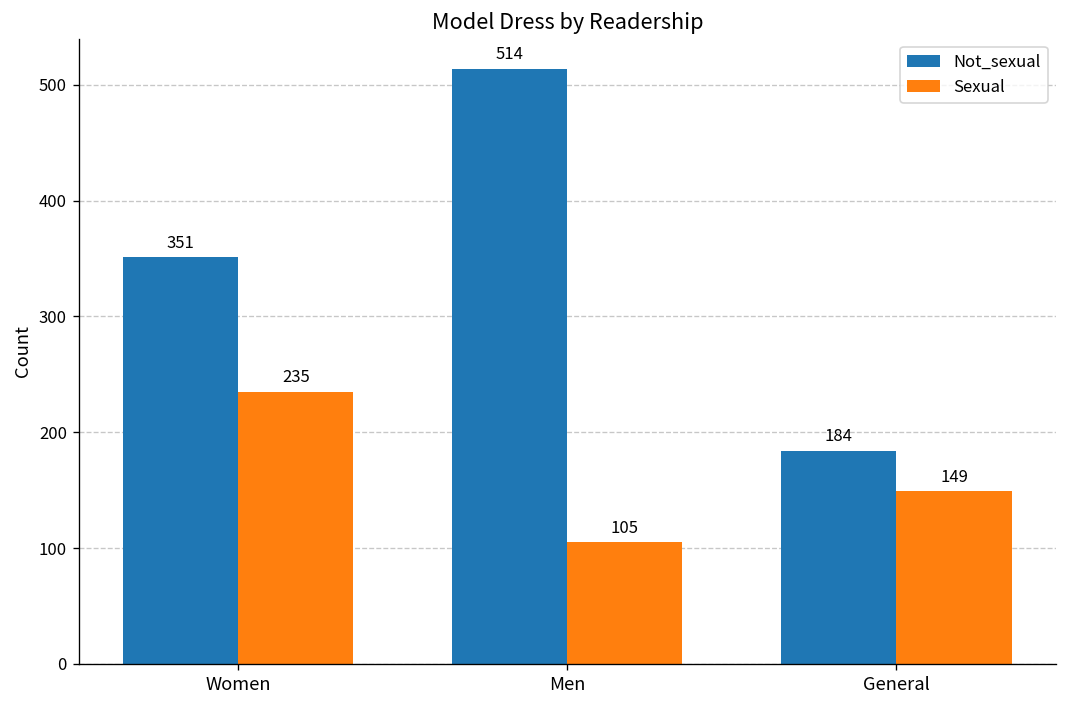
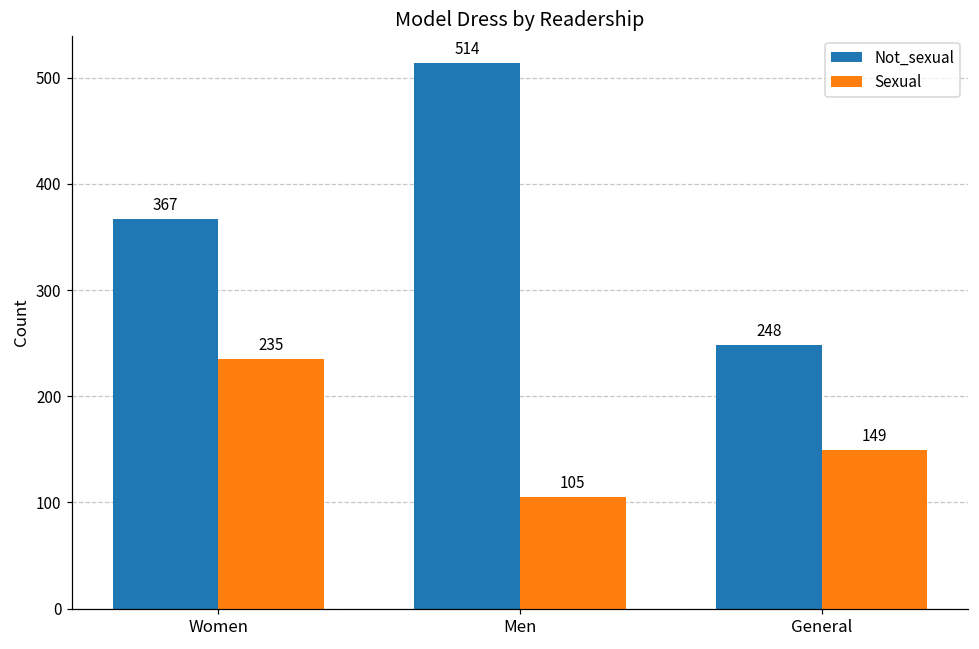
  {
    "Not_sexual": {
-     "Women": 351,
+     "Women": 367,
      "Men": 514,
-     "General": 184
+     "General": 248
    },
    "Sexual": {
      "Women": 235,
      "Men": 105,
      "General": 149
    }
  }
